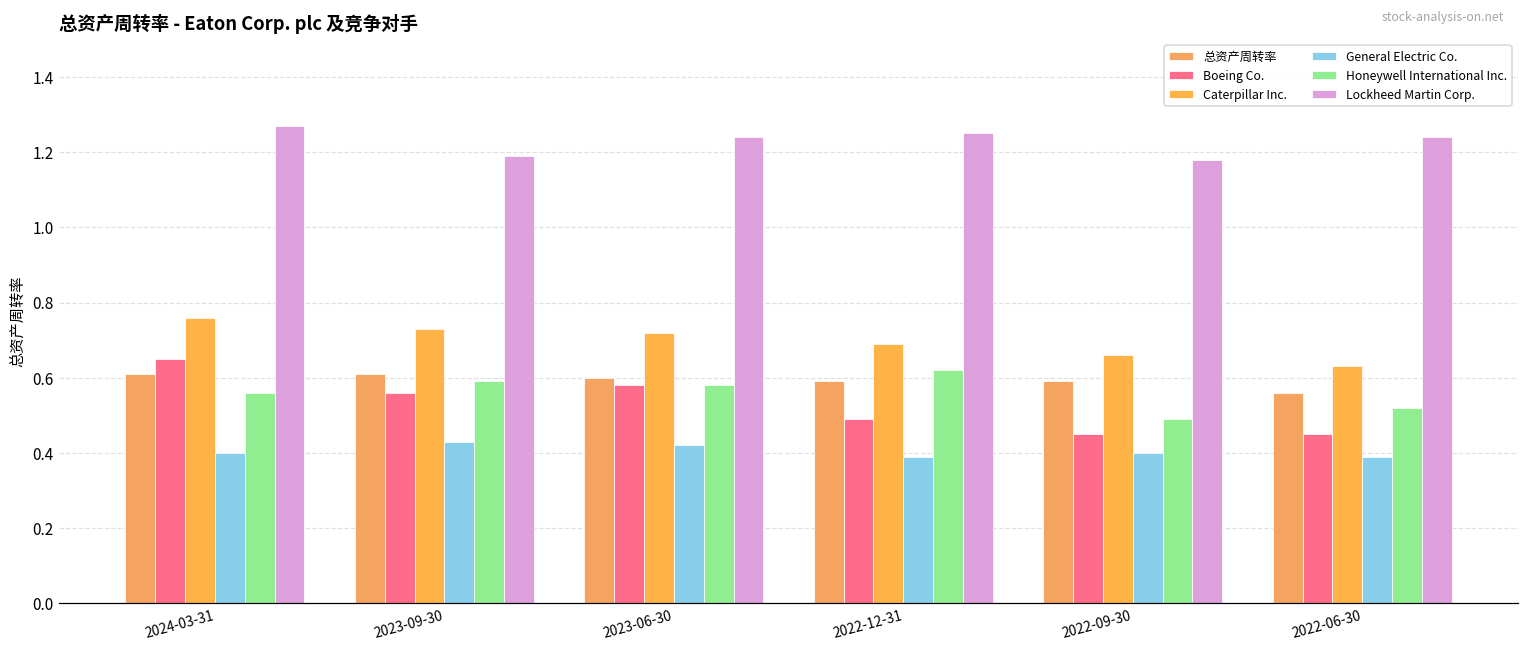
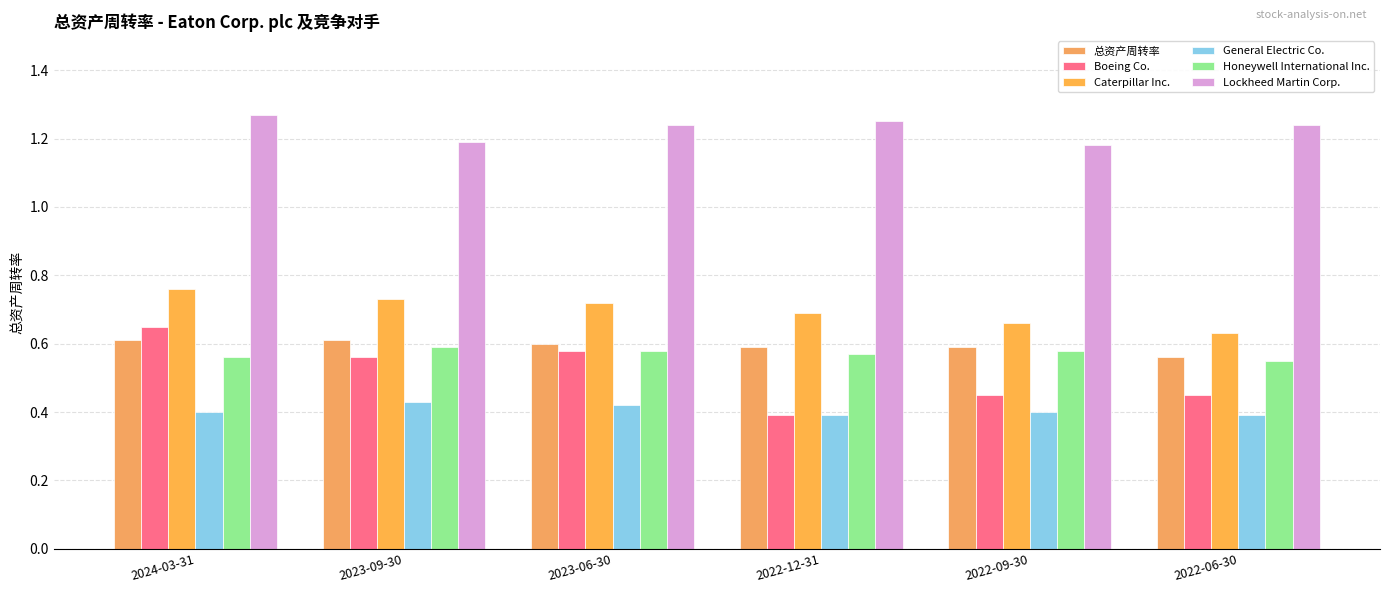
  {
    "Boeing Co.": {
      "2024-03-31": 0.65,
      "2023-09-30": 0.56,
      "2023-06-30": 0.58,
-     "2022-12-31": 0.49,
+     "2022-12-31": 0.39,
      "2022-09-30": 0.45,
      "2022-06-30": 0.45
    },
    "General Electric Co.": {
      "2024-03-31": 0.40,
      "2023-09-30": 0.43,
      "2023-06-30": 0.42,
      "2022-12-31": 0.39,
      "2022-09-30": 0.40,
      "2022-06-30": 0.39
    },
    "Honeywell International Inc.": {
      "2024-03-31": 0.56,
      "2023-09-30": 0.59,
      "2023-06-30": 0.58,
-     "2022-12-31": 0.62,
-     "2022-09-30": 0.49,
-     "2022-06-30": 0.52
+     "2022-12-31": 0.57,
+     "2022-09-30": 0.58,
+     "2022-06-30": 0.55
    },
    "Lockheed Martin Corp.": {
      "2024-03-31": 1.27,
      "2023-09-30": 1.19,
      "2023-06-30": 1.24,
      "2022-12-31": 1.25,
      "2022-09-30": 1.18,
      "2022-06-30": 1.24
    }
  }
